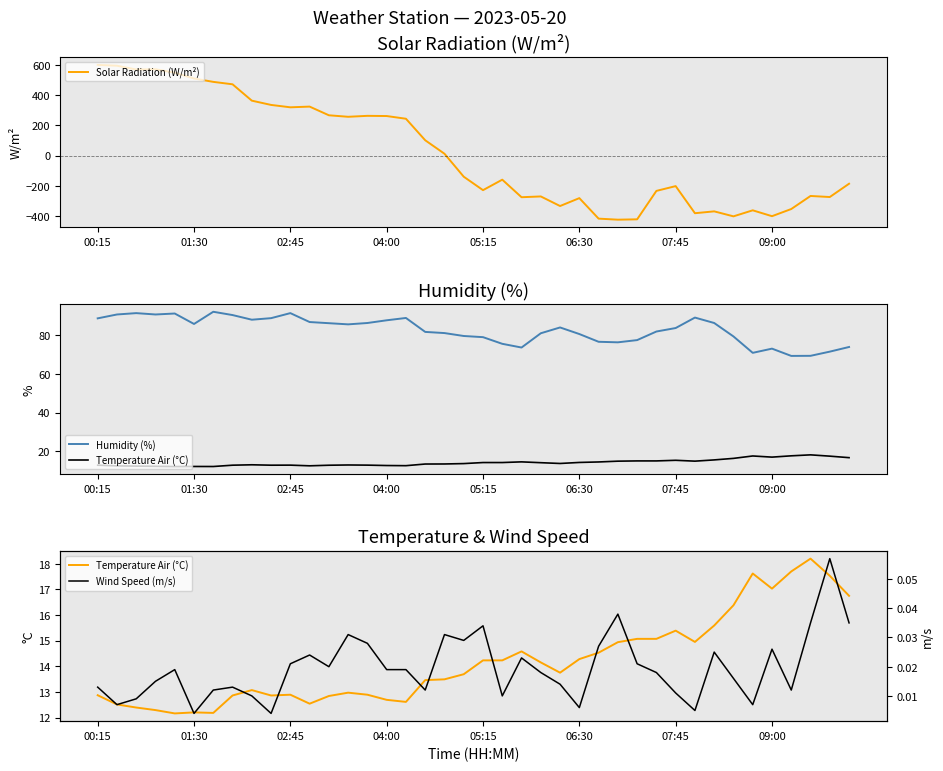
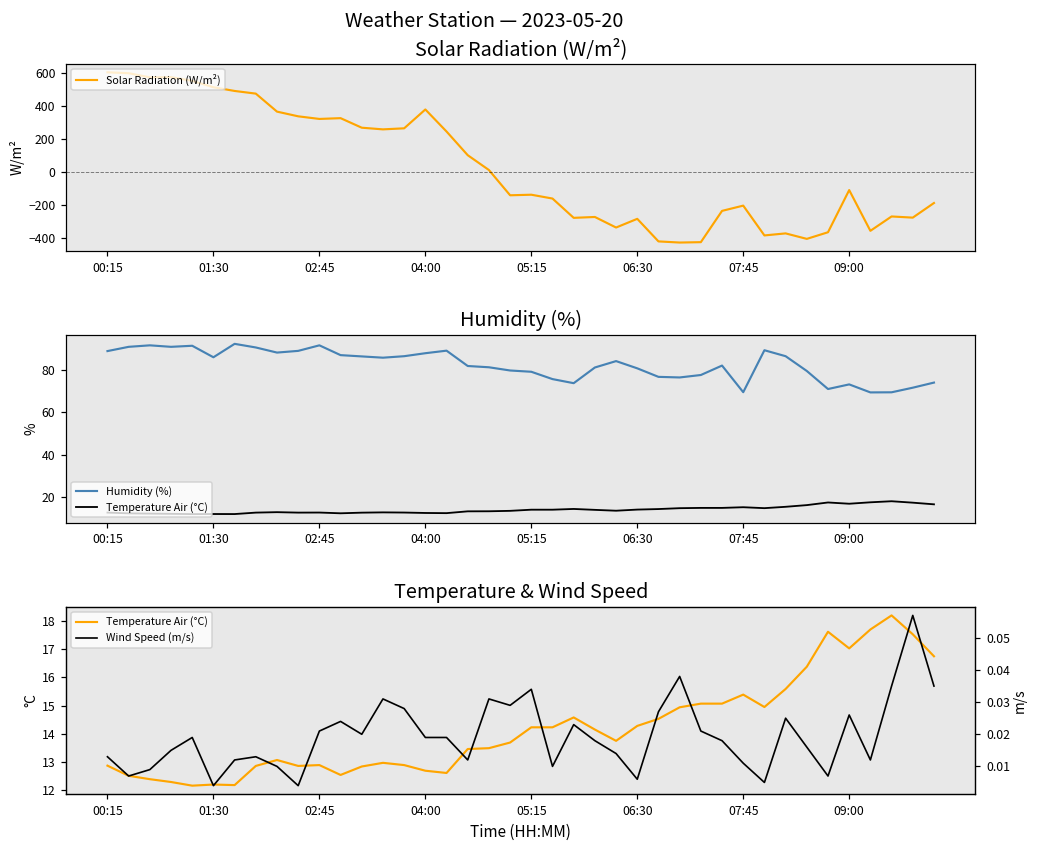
  {
    "Solar Radiation (W/m²)": {
      "02:45": 320,
-     "04:00": 260,
-     "05:15": -230,
+     "04:00": 380,
+     "05:15": -140,
      "06:30": -280,
      "07:45": -200,
-     "09:00": -400
+     "09:00": -110
    },
    "Humidity (%)": {
      "Humidity (%)": {
        "00:15": 89,
        "01:30": 86,
        "02:45": 91,
        "04:00": 88,
        "05:15": 79,
        "06:30": 81,
-       "07:45": 84,
+       "07:45": 69,
        "09:00": 73
      }
    }
  }
